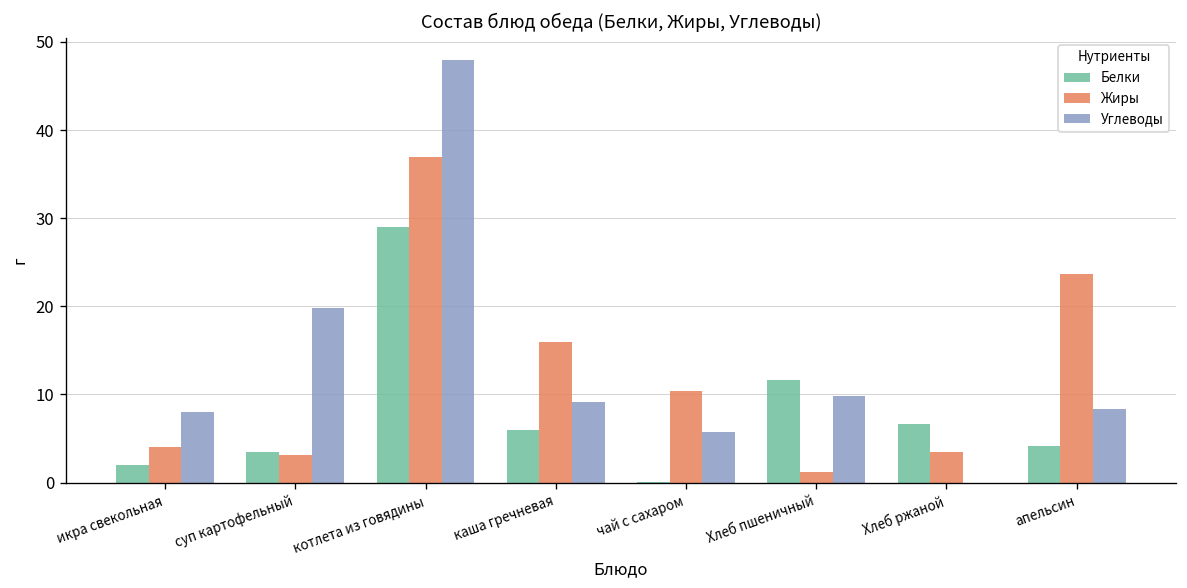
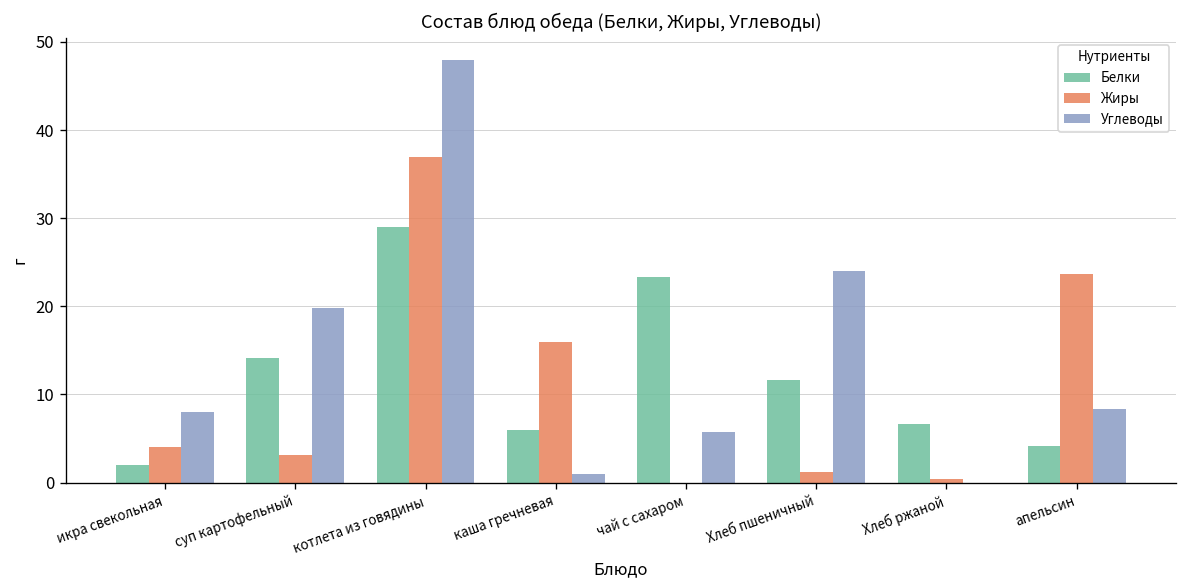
  {
    "Белки": {
      "икра свекольная": 2,
-     "суп картофельный": 4,
+     "суп картофельный": 14,
      "котлета из говядины": 29,
      "каша гречневая": 6,
-     "чай с сахаром": 0,
+     "чай с сахаром": 23,
      "Хлеб пшеничный": 12,
      "Хлеб ржаной": 7,
      "апельсин": 4
    },
    "Жиры": {
      "икра свекольная": 4,
      "суп картофельный": 3,
      "котлета из говядины": 37,
      "каша гречневая": 16,
-     "чай с сахаром": 10,
+     "чай с сахаром": 0,
      "Хлеб пшеничный": 1,
-     "Хлеб ржаной": 4,
+     "Хлеб ржаной": 0,
      "апельсин": 24
    },
    "Углеводы": {
      "икра свекольная": 8,
      "суп картофельный": 20,
      "котлета из говядины": 48,
-     "каша гречневая": 9,
+     "каша гречневая": 1,
      "чай с сахаром": 6,
-     "Хлеб пшеничный": 10,
+     "Хлеб пшеничный": 24,
      "Хлеб ржаной": 0,
      "апельсин": 8
    }
  }
